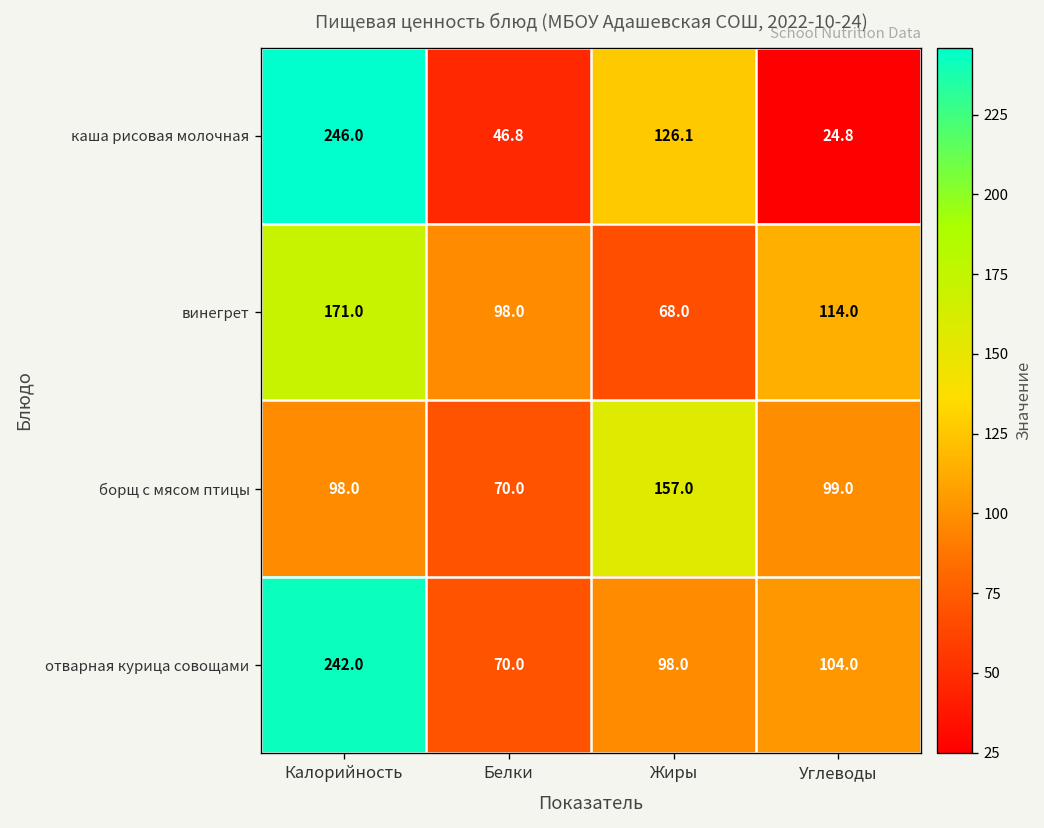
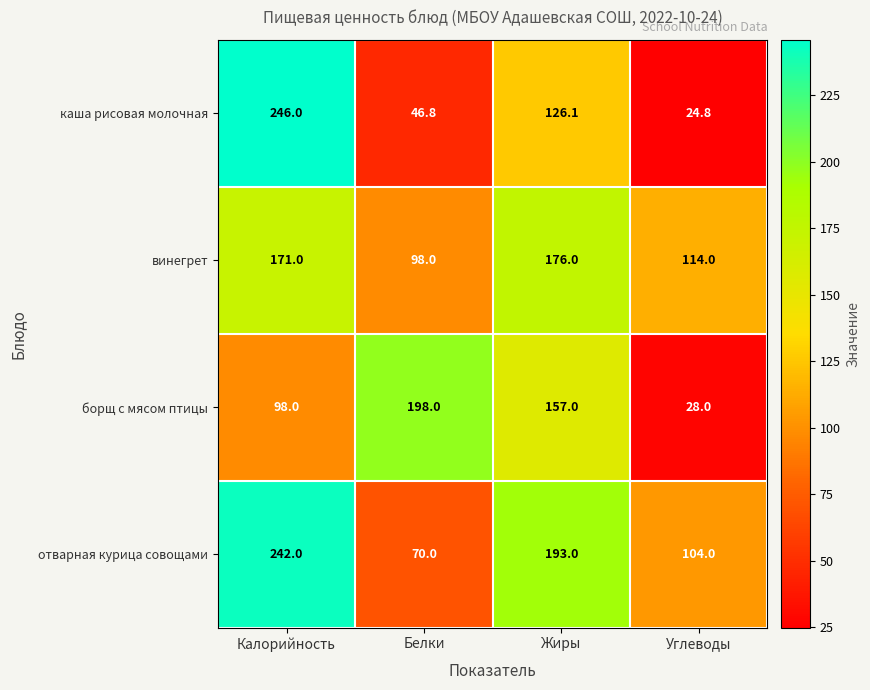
  {
    "каша рисовая молочная": {
      "Калорийность": 246.0,
      "Белки": 46.8,
      "Жиры": 126.1,
      "Углеводы": 24.8
    },
    "винегрет": {
      "Калорийность": 171.0,
      "Белки": 98.0,
-     "Жиры": 68.0,
+     "Жиры": 176.0,
      "Углеводы": 114.0
    },
    "борщ с мясом птицы": {
      "Калорийность": 98.0,
-     "Белки": 70.0,
+     "Белки": 198.0,
      "Жиры": 157.0,
-     "Углеводы": 99.0
+     "Углеводы": 28.0
    },
    "отварная курица совощами": {
      "Калорийность": 242.0,
      "Белки": 70.0,
-     "Жиры": 98.0,
+     "Жиры": 193.0,
      "Углеводы": 104.0
    }
  }
